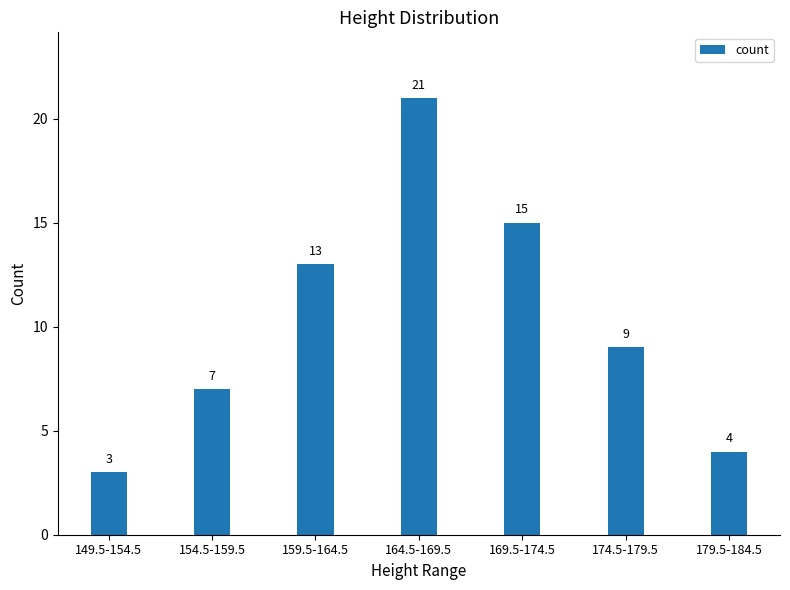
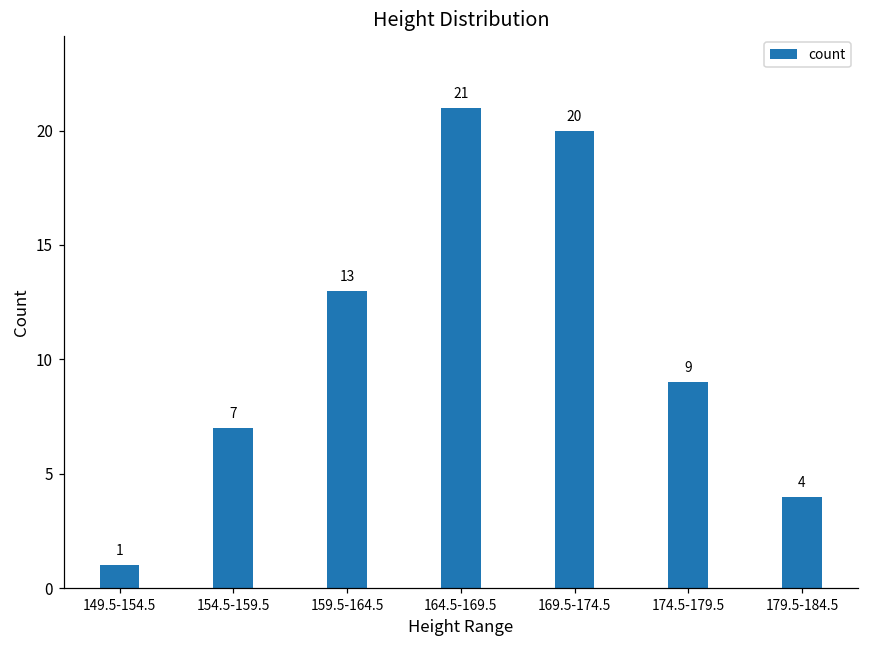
  {
-   "149.5-154.5": 3,
+   "149.5-154.5": 1,
    "154.5-159.5": 7,
    "159.5-164.5": 13,
    "164.5-169.5": 21,
-   "169.5-174.5": 15,
+   "169.5-174.5": 20,
    "174.5-179.5": 9,
    "179.5-184.5": 4
  }
